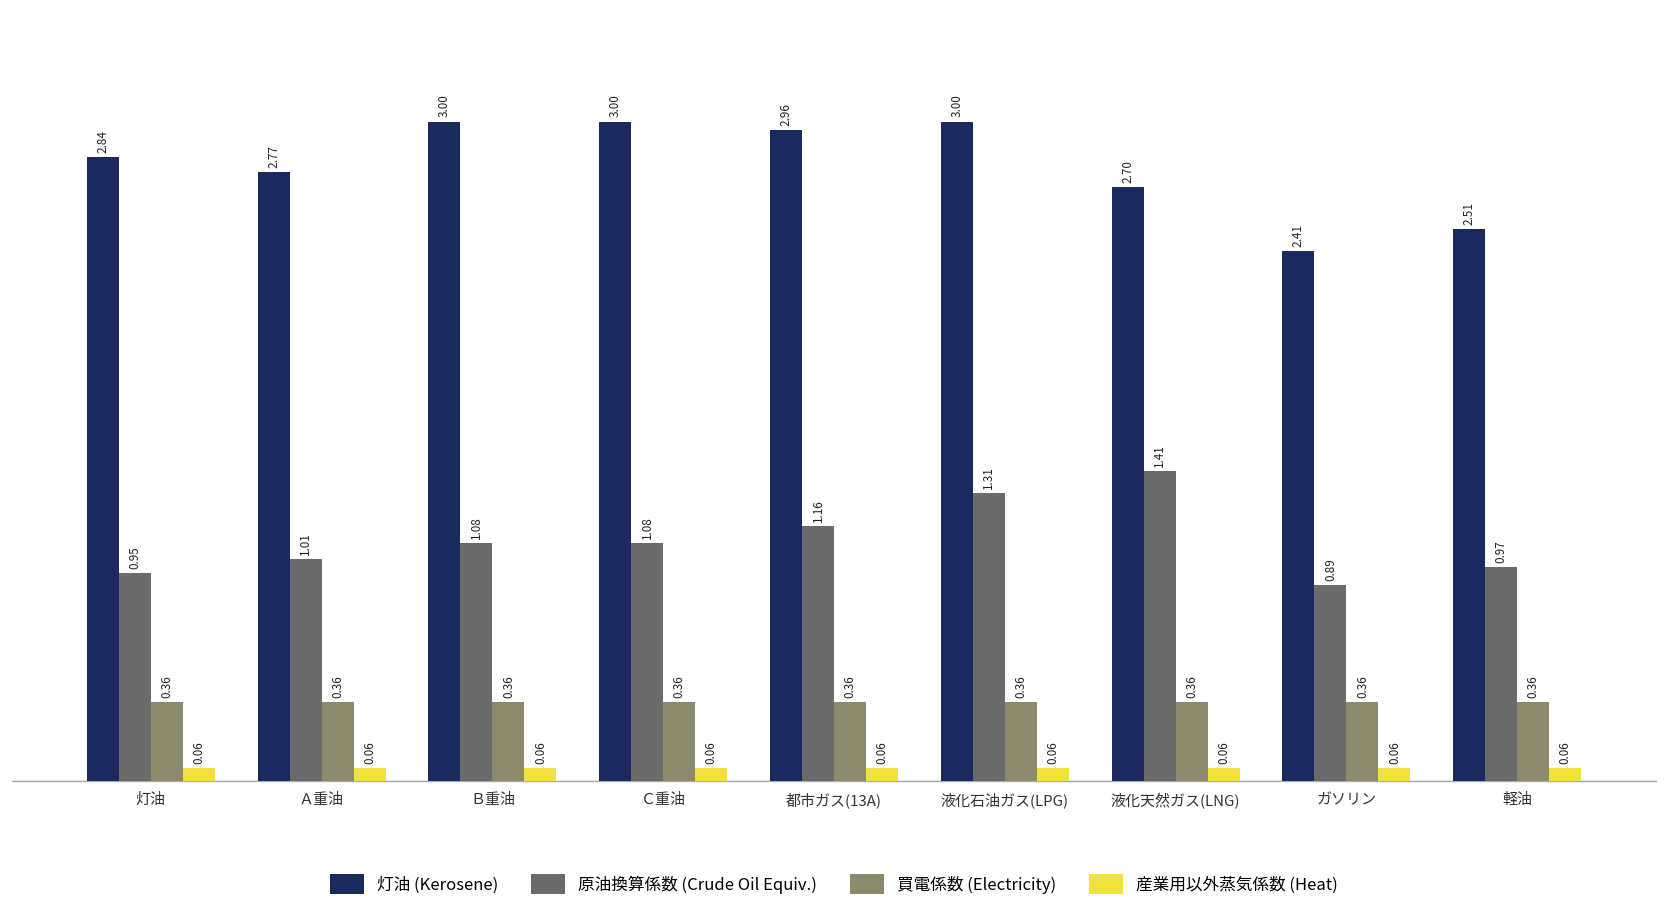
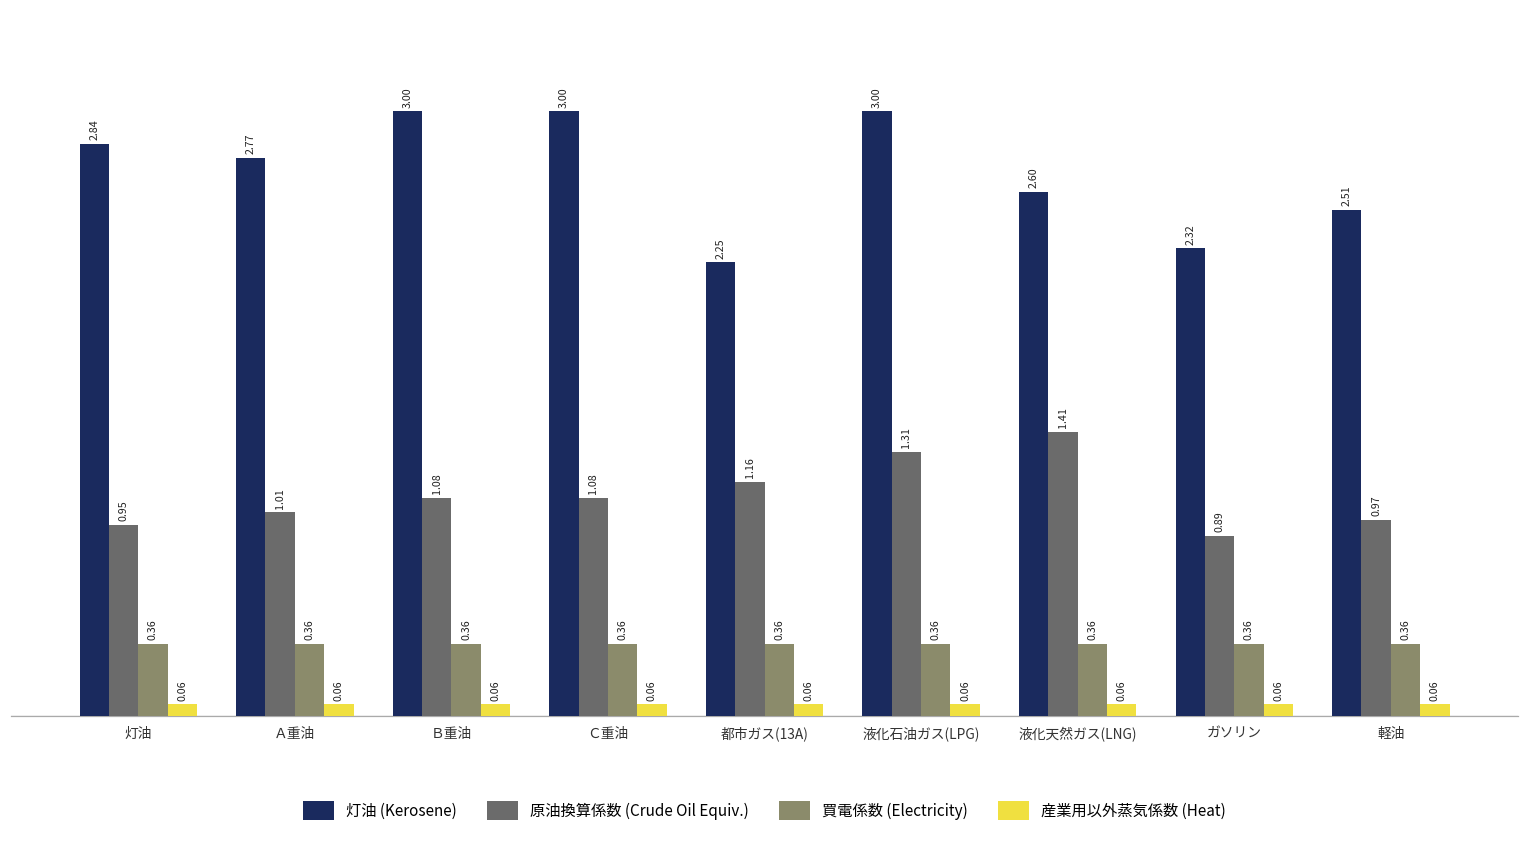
  {
    "灯油 (Kerosene)": {
      "灯油": 2.84,
      "Ａ重油": 2.77,
      "Ｂ重油": 3.00,
      "Ｃ重油": 3.00,
-     "都市ガス(13A)": 2.96,
+     "都市ガス(13A)": 2.25,
      "液化石油ガス(LPG)": 3.00,
-     "液化天然ガス(LNG)": 2.70,
-     "ガソリン": 2.41,
+     "液化天然ガス(LNG)": 2.60,
+     "ガソリン": 2.32,
      "軽油": 2.51
    },
    "産業用以外蒸気係数 (Heat)": {
      "灯油": 0.06,
      "Ａ重油": 0.06,
      "Ｂ重油": 0.06,
      "Ｃ重油": 0.06,
      "都市ガス(13A)": 0.06,
      "液化石油ガス(LPG)": 0.06,
      "液化天然ガス(LNG)": 0.06,
      "ガソリン": 0.06,
      "軽油": 0.06
    }
  }
